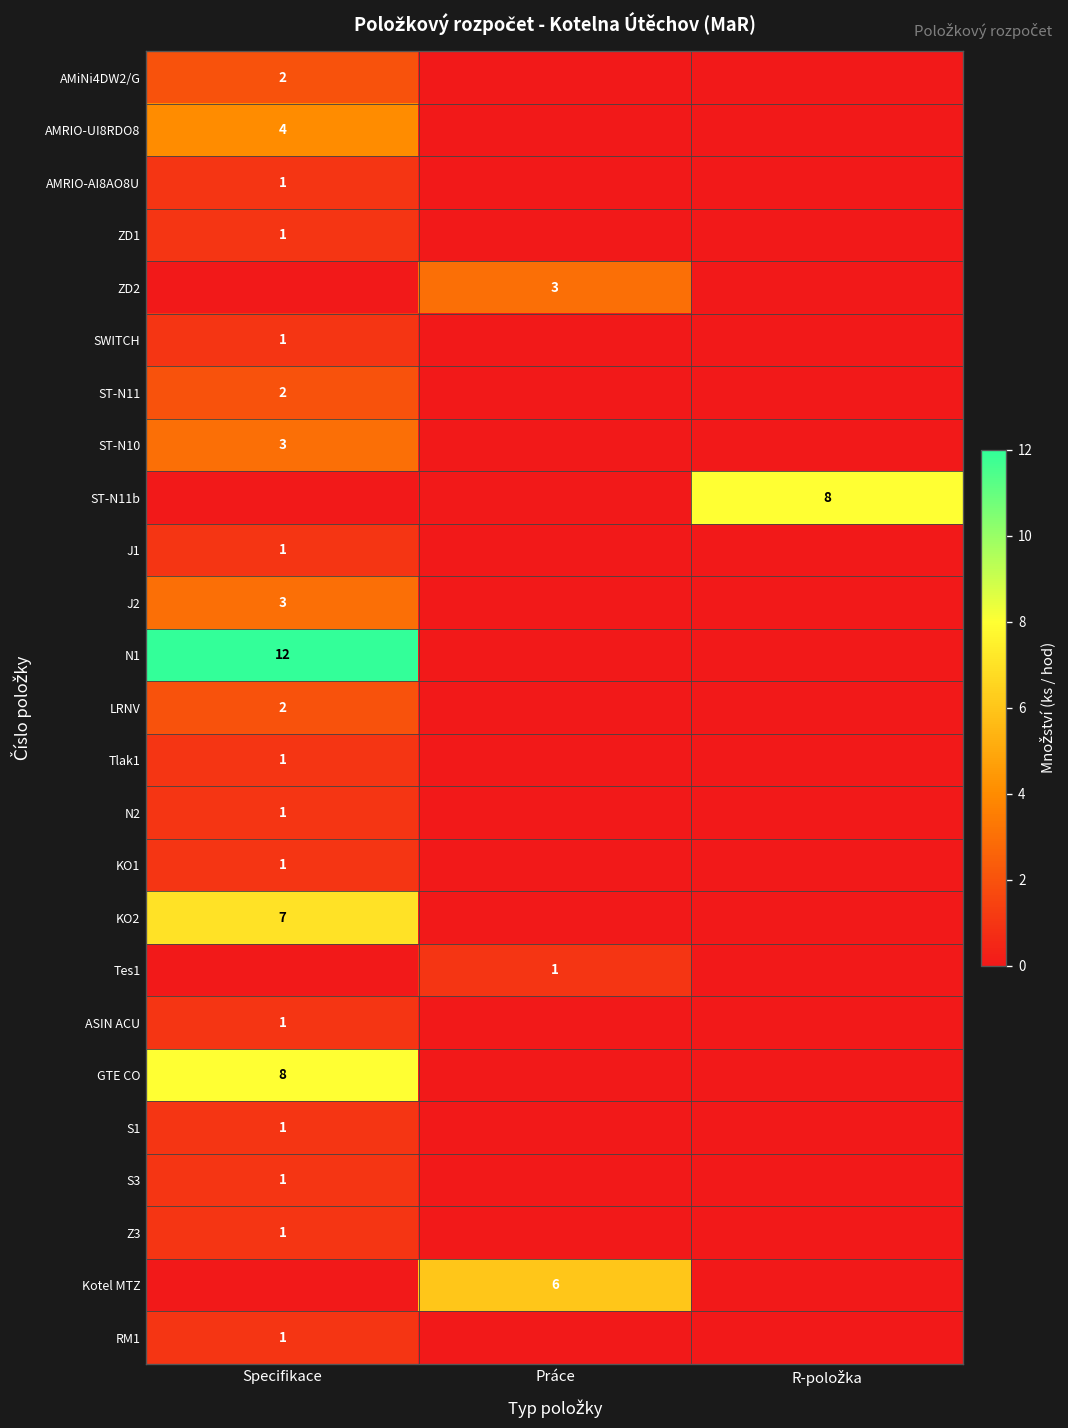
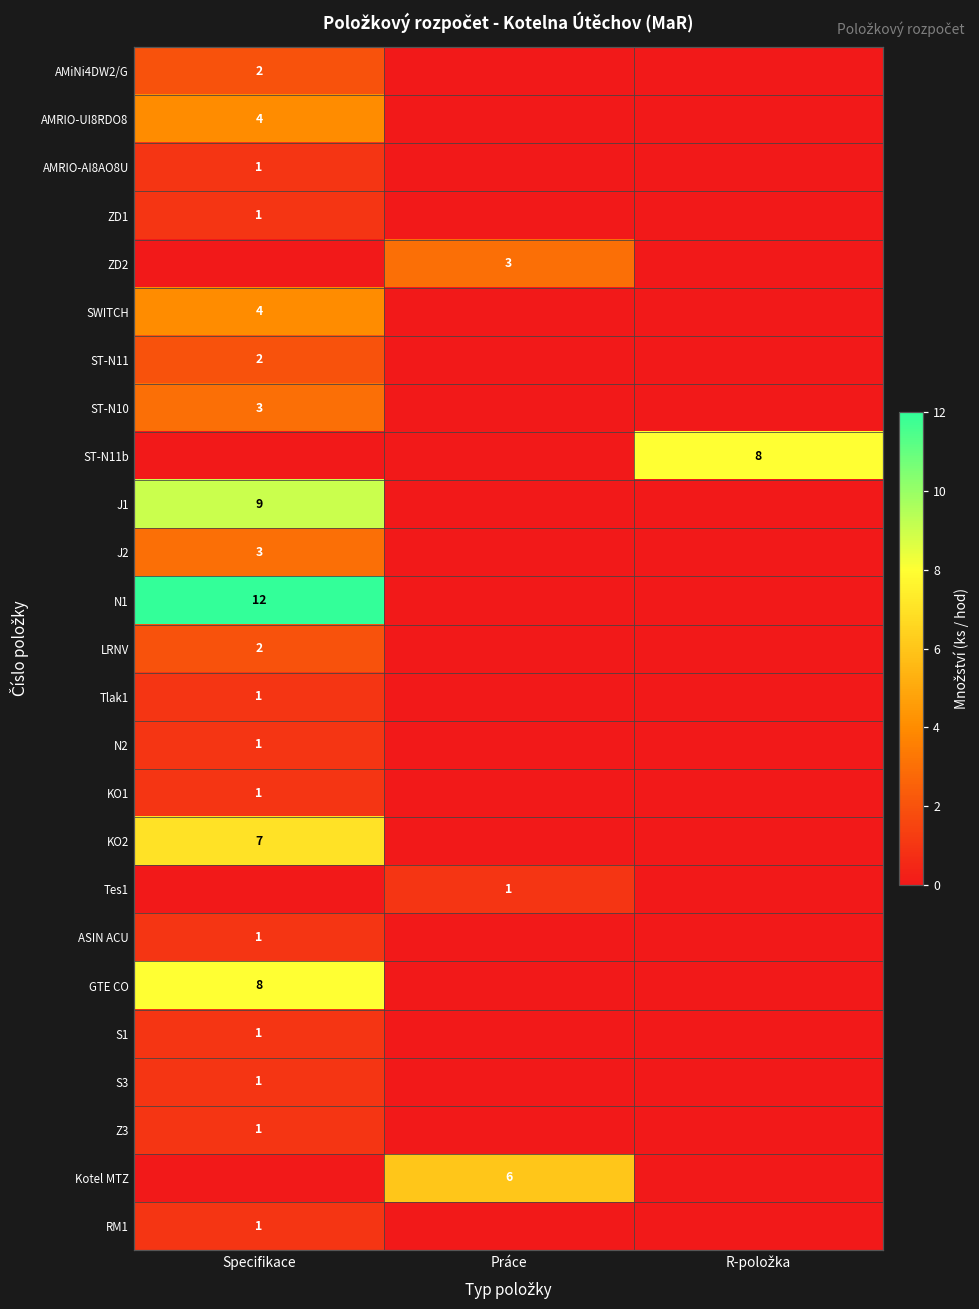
  {
    "AMiNi4DW2/G": {
      "Specifikace": 2
    },
    "AMRIO-UI8RDO8": {
      "Specifikace": 4
    },
    "AMRIO-AI8AO8U": {
      "Specifikace": 1
    },
    "ZD1": {
      "Specifikace": 1
    },
    "ZD2": {
      "Práce": 3
    },
    "SWITCH": {
-     "Specifikace": 1
+     "Specifikace": 4
    },
    "ST-N11": {
      "Specifikace": 2
    },
    "ST-N10": {
      "Specifikace": 3
    },
    "ST-N11b": {
      "R-položka": 8
    },
    "J1": {
-     "Specifikace": 1
+     "Specifikace": 9
    },
    "J2": {
      "Specifikace": 3
    },
    "N1": {
      "Specifikace": 12
    },
    "LRNV": {
      "Specifikace": 2
    },
    "Tlak1": {
      "Specifikace": 1
    },
    "N2": {
      "Specifikace": 1
    },
    "KO1": {
      "Specifikace": 1
    },
    "KO2": {
      "Specifikace": 7
    },
    "Tes1": {
      "Práce": 1
    },
    "ASIN ACU": {
      "Specifikace": 1
    },
    "GTE CO": {
      "Specifikace": 8
    },
    "S1": {
      "Specifikace": 1
    },
    "S3": {
      "Specifikace": 1
    },
    "Z3": {
      "Specifikace": 1
    },
    "Kotel MTZ": {
      "Práce": 6
    },
    "RM1": {
      "Specifikace": 1
    }
  }
